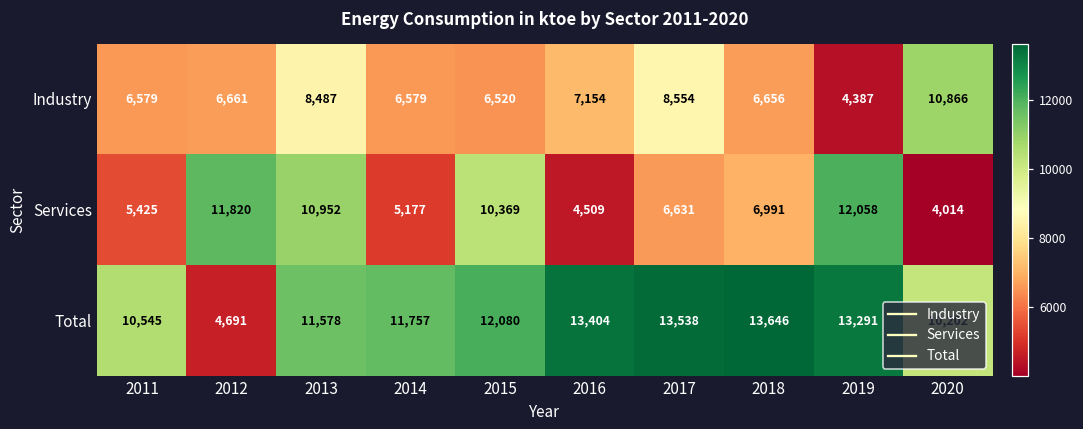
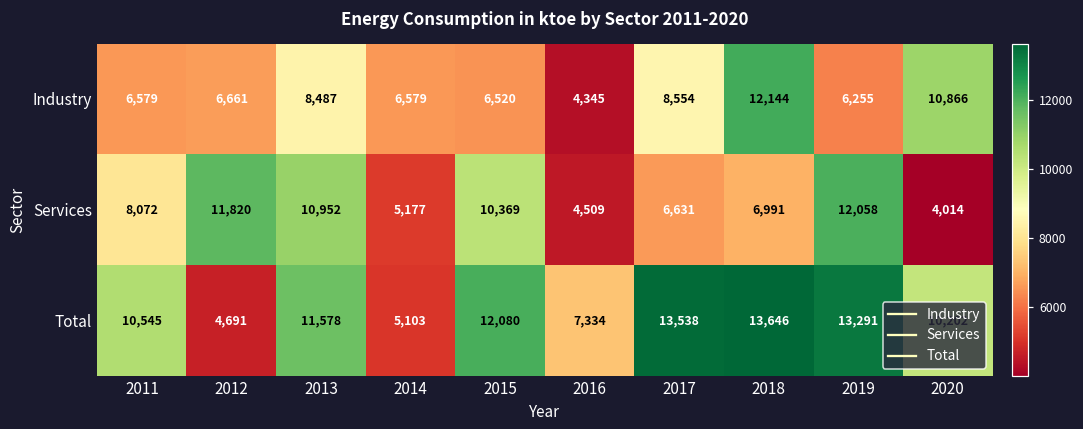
  {
    "Industry": {
      "2011": "6,579",
      "2012": "6,661",
      "2013": "8,487",
      "2014": "6,579",
      "2015": "6,520",
-     "2016": "7,154",
+     "2016": "4,345",
      "2017": "8,554",
-     "2018": "6,656",
-     "2019": "4,387",
+     "2018": "12,144",
+     "2019": "6,255",
      "2020": "10,866"
    },
    "Services": {
-     "2011": "5,425",
+     "2011": "8,072",
      "2012": "11,820",
      "2013": "10,952",
      "2014": "5,177",
      "2015": "10,369",
      "2016": "4,509",
      "2017": "6,631",
      "2018": "6,991",
      "2019": "12,058",
      "2020": "4,014"
    },
    "Total": {
      "2011": "10,545",
      "2012": "4,691",
      "2013": "11,578",
-     "2014": "11,757",
+     "2014": "5,103",
      "2015": "12,080",
-     "2016": "13,404",
+     "2016": "7,334",
      "2017": "13,538",
      "2018": "13,646",
      "2019": "13,291"
    }
  }
